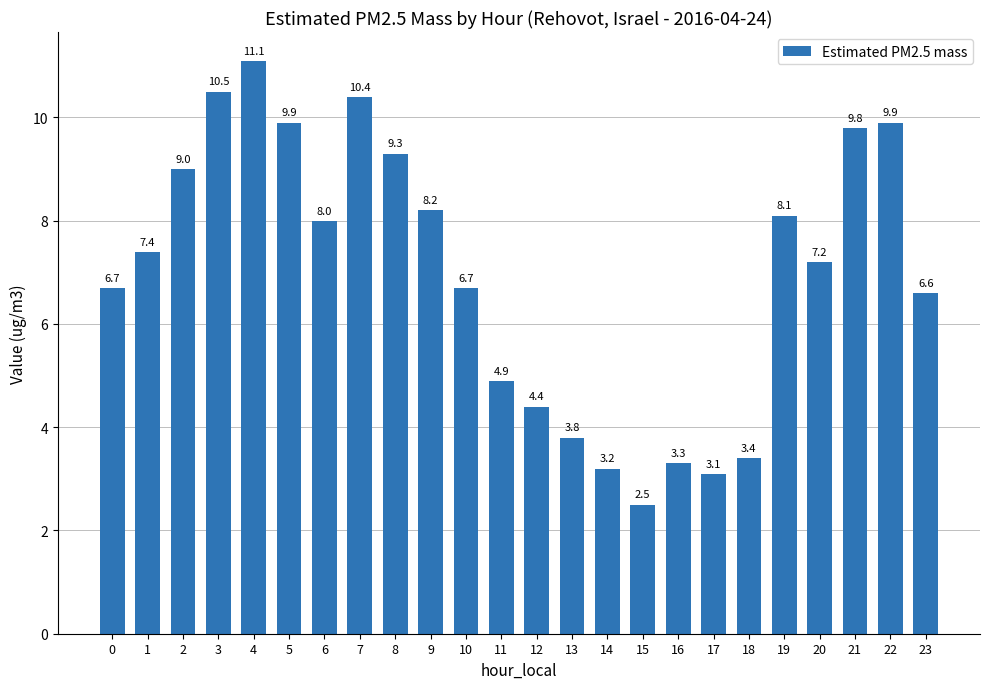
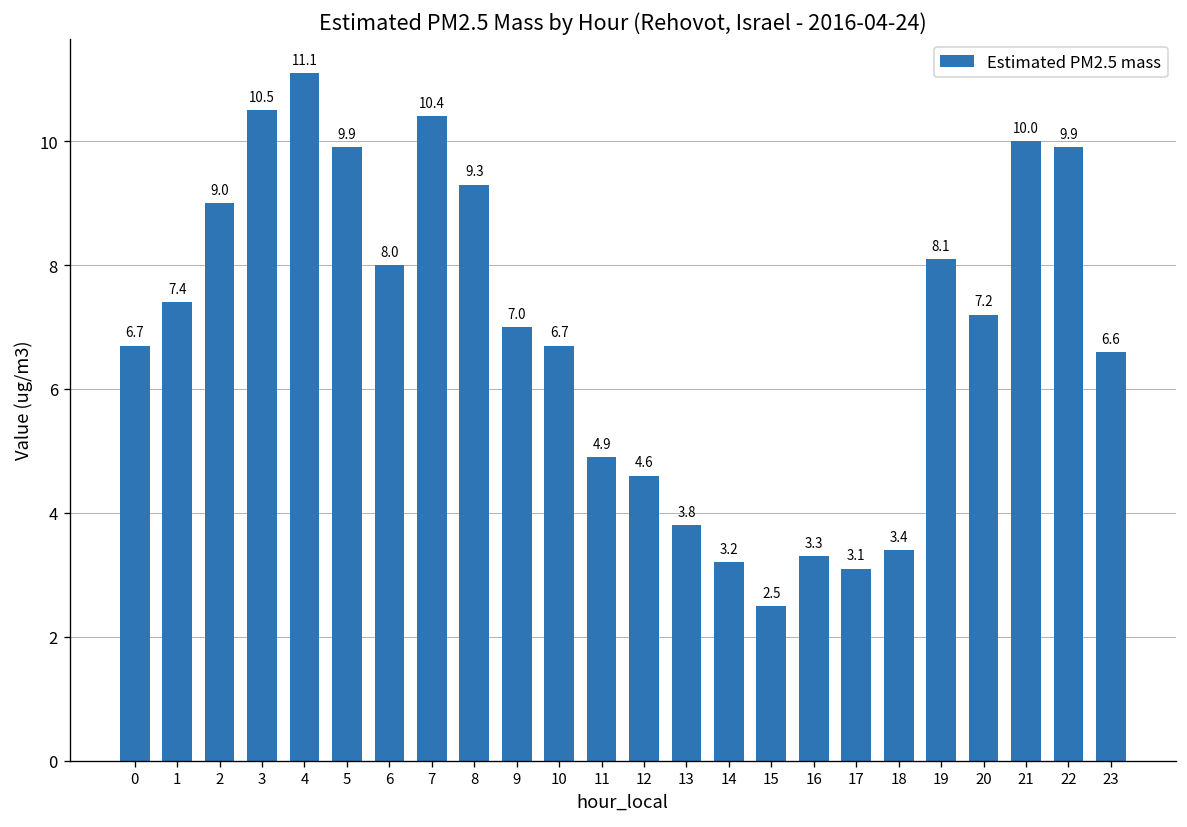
  {
    "0": 6.7,
    "1": 7.4,
    "2": 9.0,
    "3": 10.5,
    "4": 11.1,
    "5": 9.9,
    "6": 8.0,
    "7": 10.4,
    "8": 9.3,
-   "9": 8.2,
+   "9": 7.0,
    "10": 6.7,
    "11": 4.9,
-   "12": 4.4,
+   "12": 4.6,
    "13": 3.8,
    "14": 3.2,
    "15": 2.5,
    "16": 3.3,
    "17": 3.1,
    "18": 3.4,
    "19": 8.1,
    "20": 7.2,
-   "21": 9.8,
+   "21": 10.0,
    "22": 9.9,
    "23": 6.6
  }
